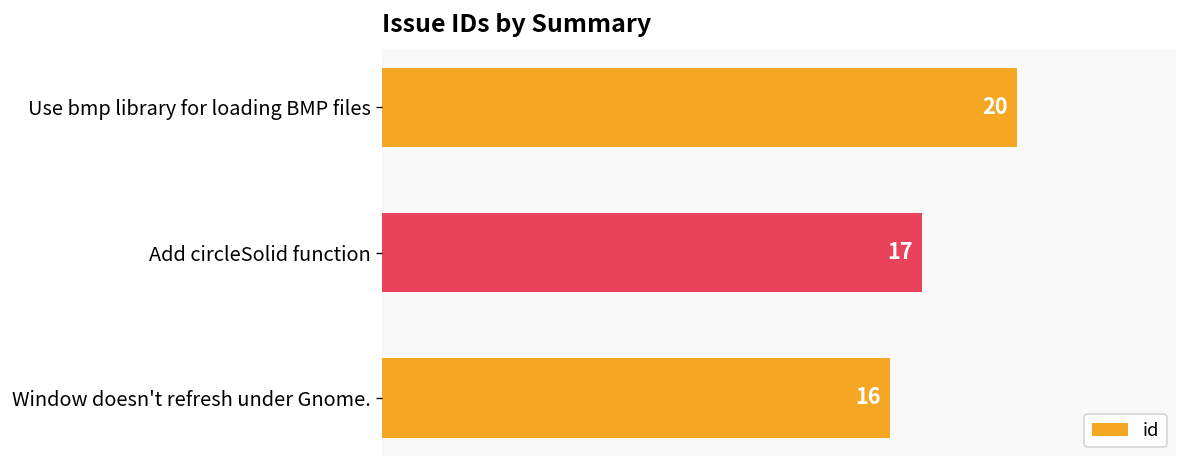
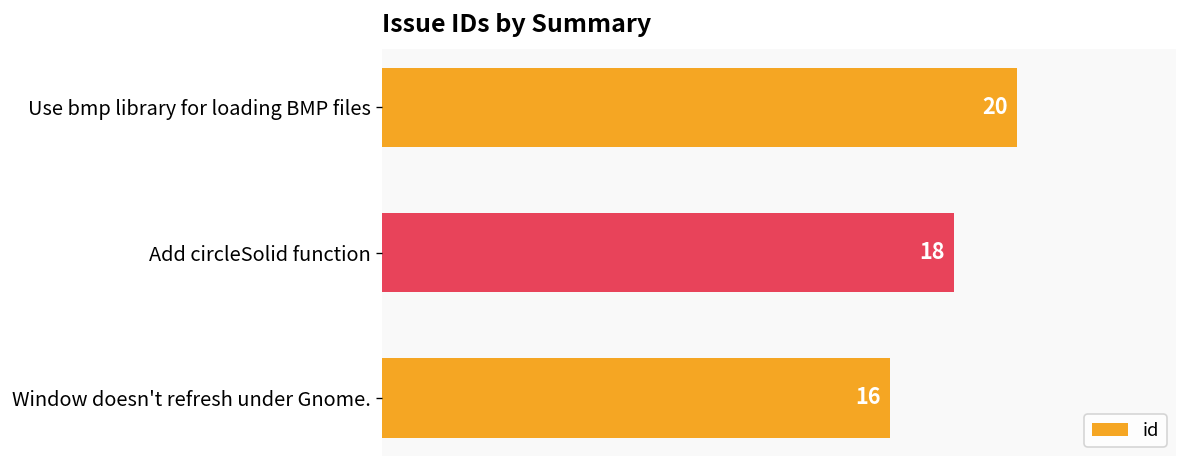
  {
    "Use bmp library for loading BMP files": 20,
-   "Add circleSolid function": 17,
+   "Add circleSolid function": 18,
    "Window doesn't refresh under Gnome.": 16
  }
